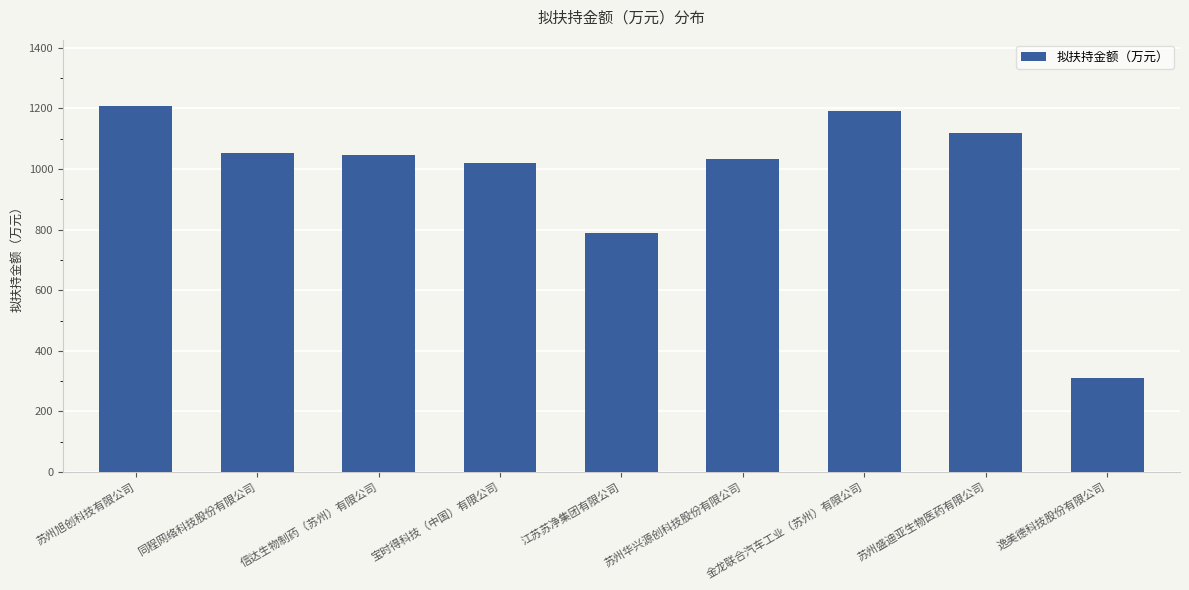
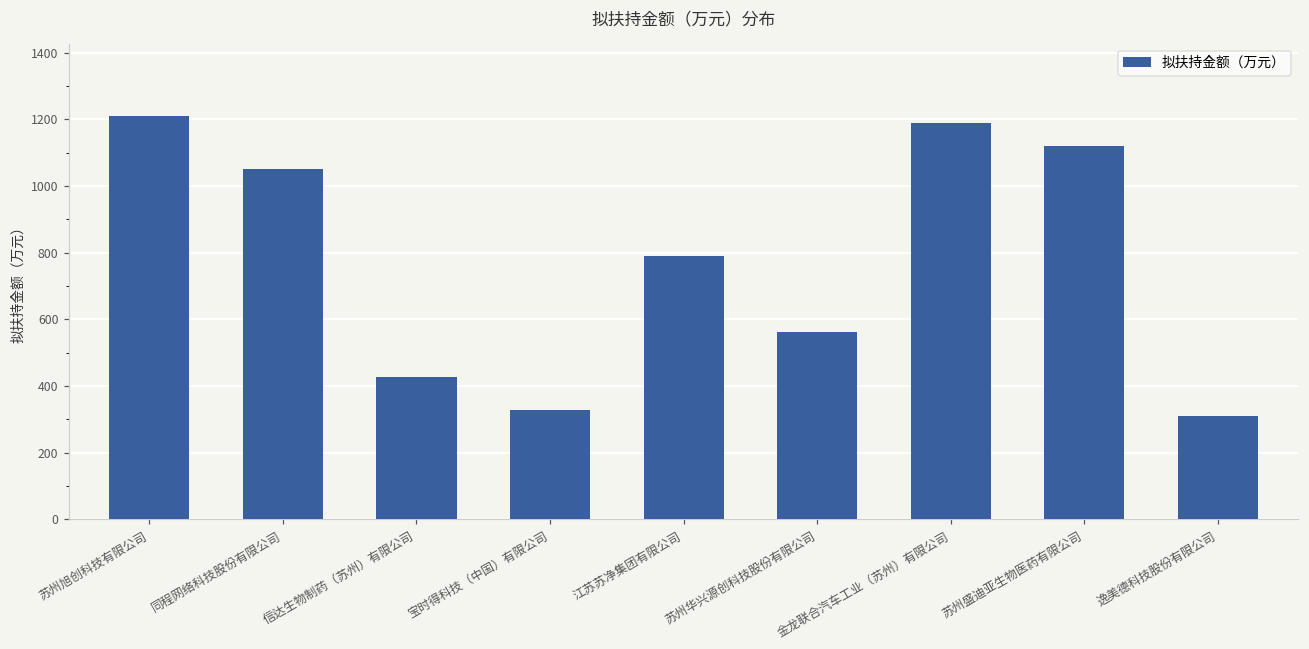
  {
    "苏州旭创科技有限公司": 1210,
    "同程网络科技股份有限公司": 1050,
-   "信达生物制药（苏州）有限公司": 1050,
-   "宝时得科技（中国）有限公司": 1020,
+   "信达生物制药（苏州）有限公司": 430,
+   "宝时得科技（中国）有限公司": 330,
    "江苏苏净集团有限公司": 790,
-   "苏州华兴源创科技股份有限公司": 1030,
+   "苏州华兴源创科技股份有限公司": 560,
    "金龙联合汽车工业（苏州）有限公司": 1190,
    "苏州盛迪亚生物医药有限公司": 1120,
    "逸美德科技股份有限公司": 310
  }
